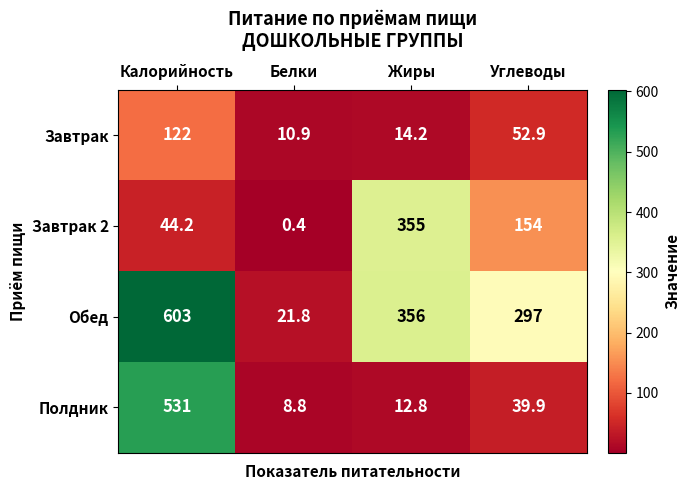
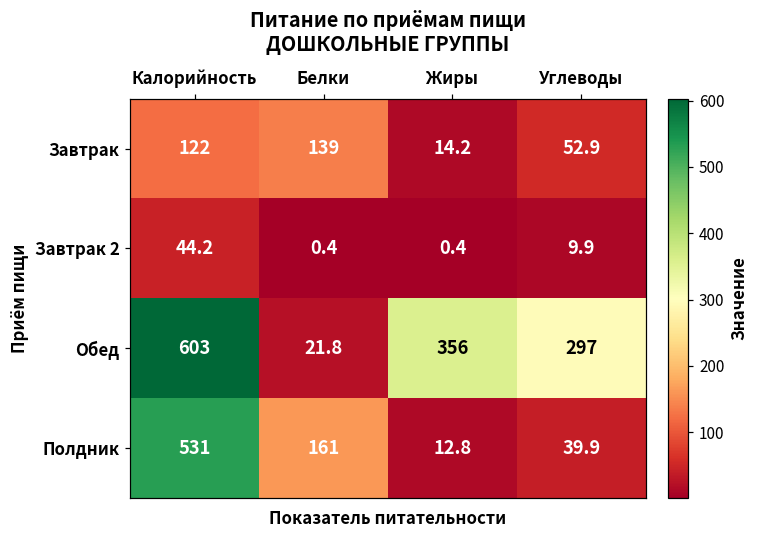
  {
    "Завтрак": {
      "Калорийность": 122,
-     "Белки": 10.9,
+     "Белки": 139,
      "Жиры": 14.2,
      "Углеводы": 52.9
    },
    "Завтрак 2": {
      "Калорийность": 44.2,
      "Белки": 0.4,
-     "Жиры": 355,
-     "Углеводы": 154
+     "Жиры": 0.4,
+     "Углеводы": 9.9
    },
    "Обед": {
      "Калорийность": 603,
      "Белки": 21.8,
      "Жиры": 356,
      "Углеводы": 297
    },
    "Полдник": {
      "Калорийность": 531,
-     "Белки": 8.8,
+     "Белки": 161,
      "Жиры": 12.8,
      "Углеводы": 39.9
    }
  }
